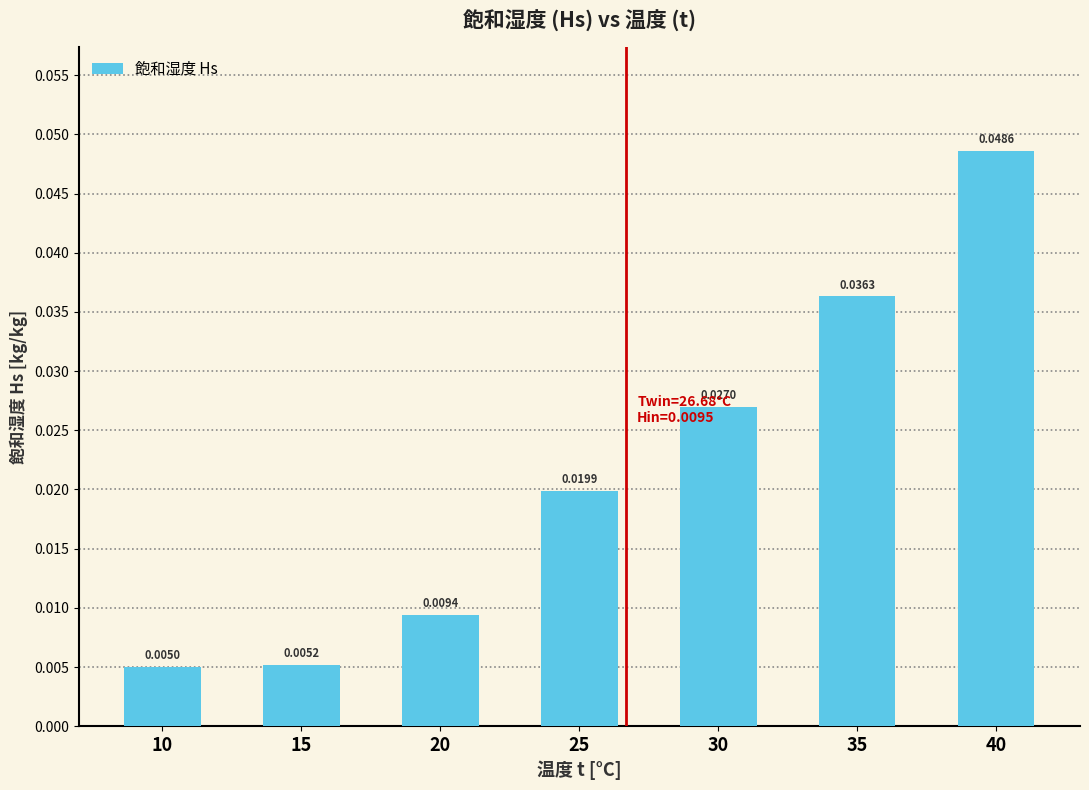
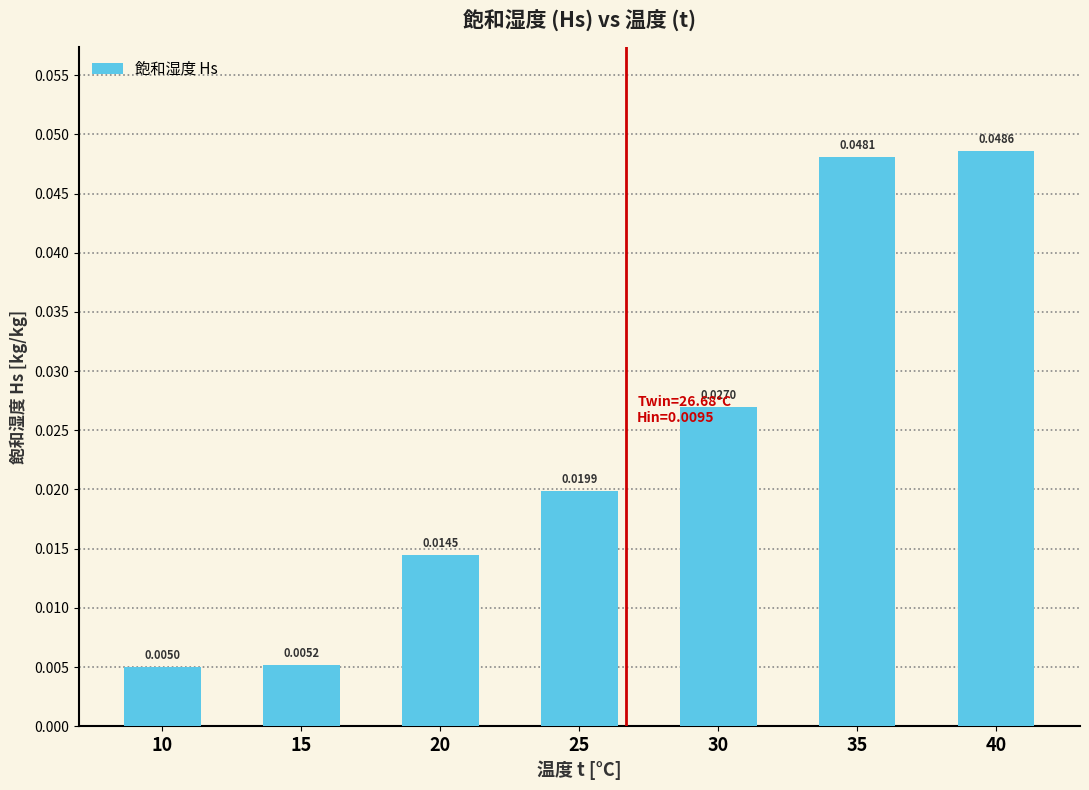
  {
    "10": 0.0050,
    "15": 0.0052,
-   "20": 0.0094,
+   "20": 0.0145,
    "25": 0.0199,
-   "35": 0.0363,
+   "35": 0.0481,
    "40": 0.0486
  }
